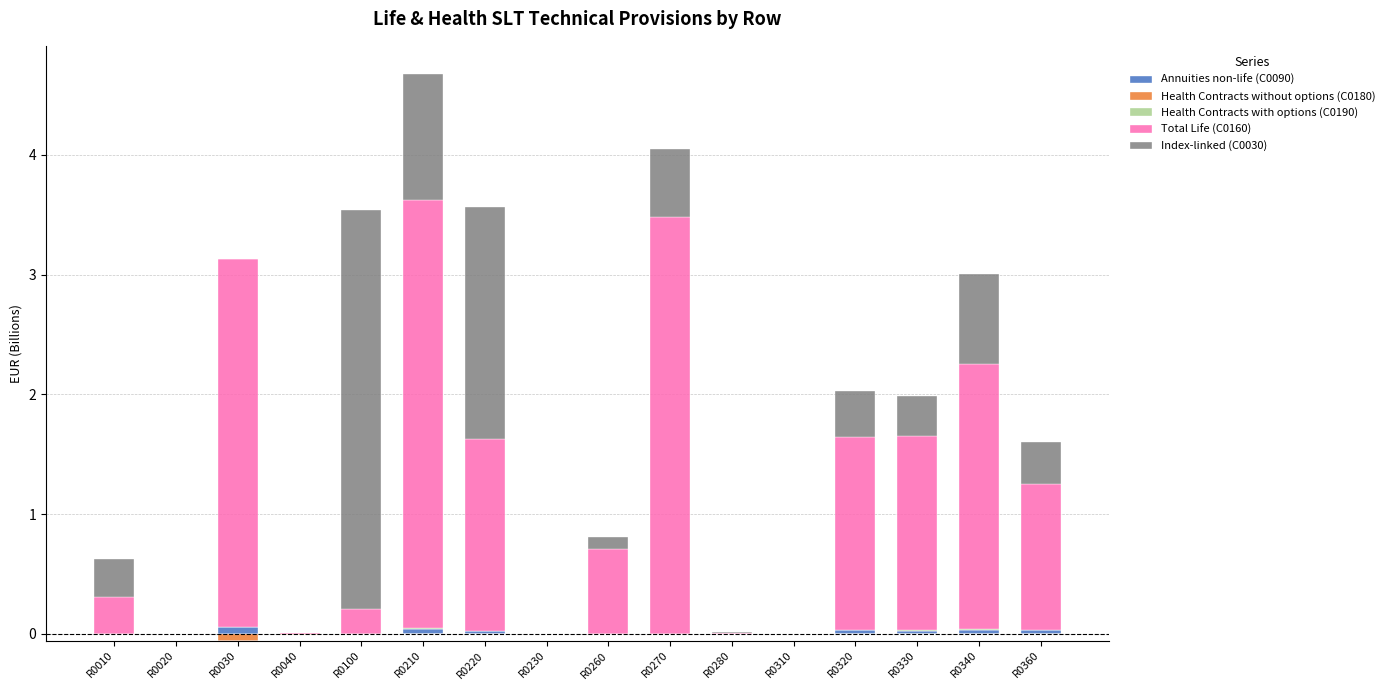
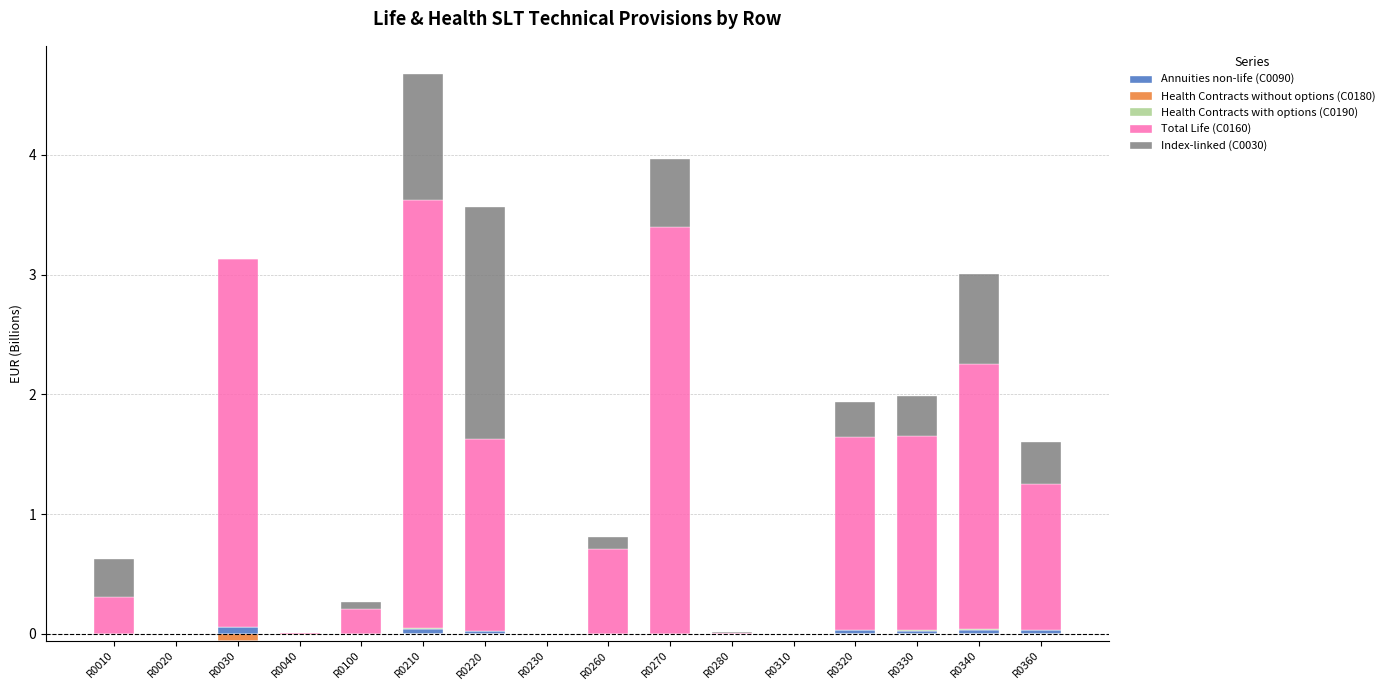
  {
    "Health Contracts with options (C0190)": {
      "R0010": 0.00,
      "R0020": 0.00,
      "R0220": 0.00,
      "R0230": 0.00,
      "R0280": 0.00,
      "R0310": 0.00,
      "R0320": 0.00,
      "R0360": 0.00
    },
    "Total Life (C0160)": {
      "R0010": 0.31,
      "R0020": 0.00,
      "R0030": 3.07,
      "R0100": 0.20,
      "R0210": 3.58,
      "R0220": 1.60,
      "R0230": 0.00,
      "R0260": 0.71,
-     "R0270": 3.48,
+     "R0270": 3.40,
      "R0310": 0.00,
      "R0320": 1.61,
      "R0330": 1.62,
      "R0340": 2.21,
      "R0360": 1.22
    },
    "Index-linked (C0030)": {
      "R0010": 0.31,
      "R0020": 0.00,
      "R0030": 0.00,
      "R0040": 0.00,
-     "R0100": 3.34,
+     "R0100": 0.06,
      "R0210": 1.05,
      "R0220": 1.94,
      "R0230": 0.00,
      "R0260": 0.10,
      "R0270": 0.57,
      "R0310": 0.00,
-     "R0320": 0.38,
+     "R0320": 0.30,
      "R0330": 0.34,
      "R0340": 0.76,
      "R0360": 0.34
    }
  }
